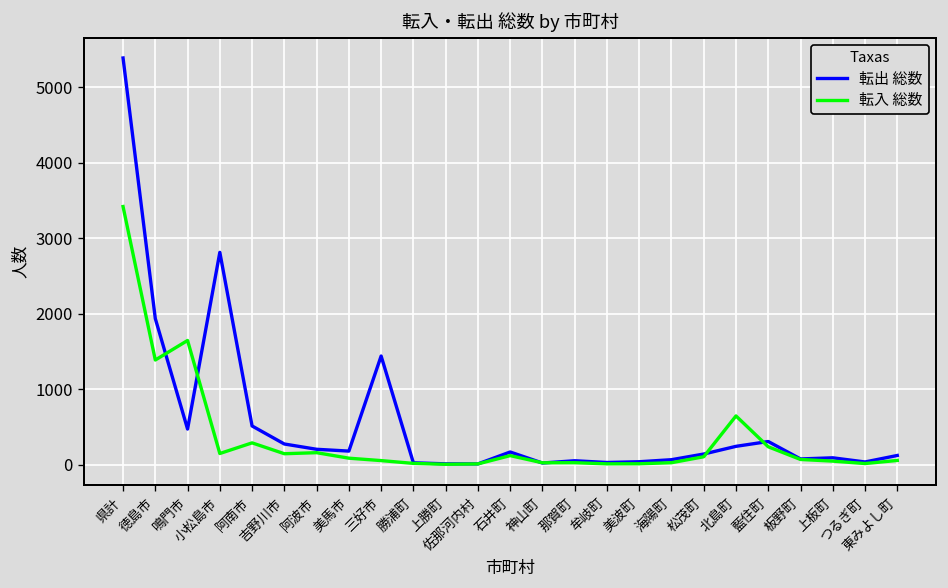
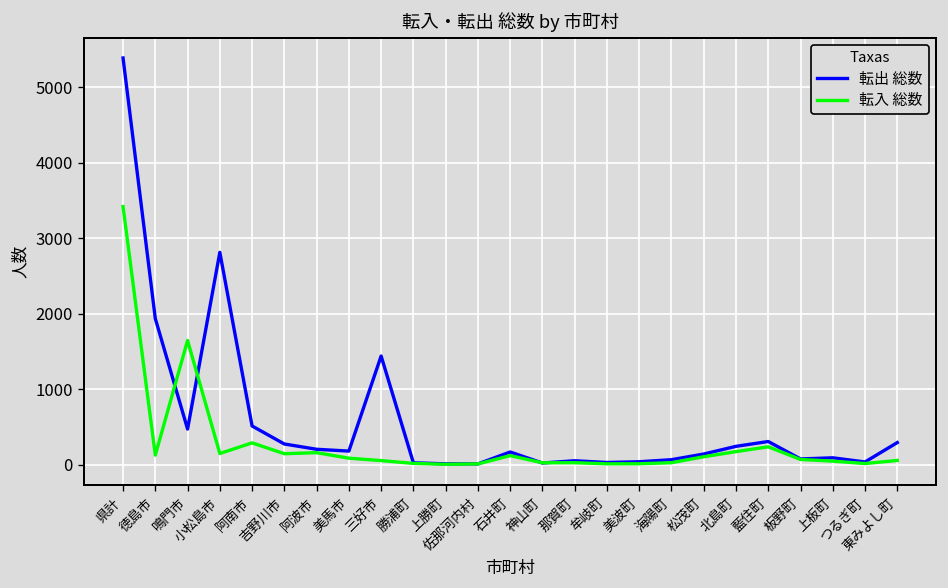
  {
    "転出 総数": {
      "県計": 5400,
      "徳島市": 1900,
      "鳴門市": 500,
      "小松島市": 2800,
      "阿南市": 500,
      "吉野川市": 300,
      "阿波市": 200,
      "美馬市": 200,
      "三好市": 1400,
      "石井町": 200,
      "北島町": 200,
      "藍住町": 300,
      "上板町": 100,
-     "東みよし町": 100
+     "東みよし町": 300
    },
    "転入 総数": {
      "県計": 3400,
-     "徳島市": 1400,
+     "徳島市": 100,
      "鳴門市": 1600,
      "小松島市": 100,
      "阿南市": 300,
      "吉野川市": 100,
      "阿波市": 200,
      "美馬市": 100,
      "三好市": 100,
      "石井町": 100,
-     "北島町": 600,
+     "北島町": 200,
      "藍住町": 200,
      "上板町": 0,
      "東みよし町": 100
    }
  }
